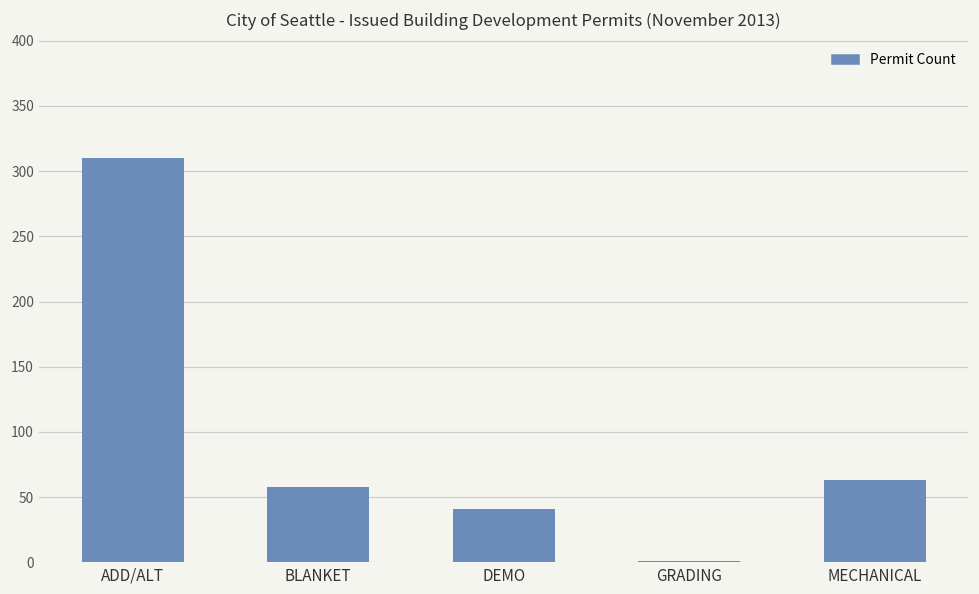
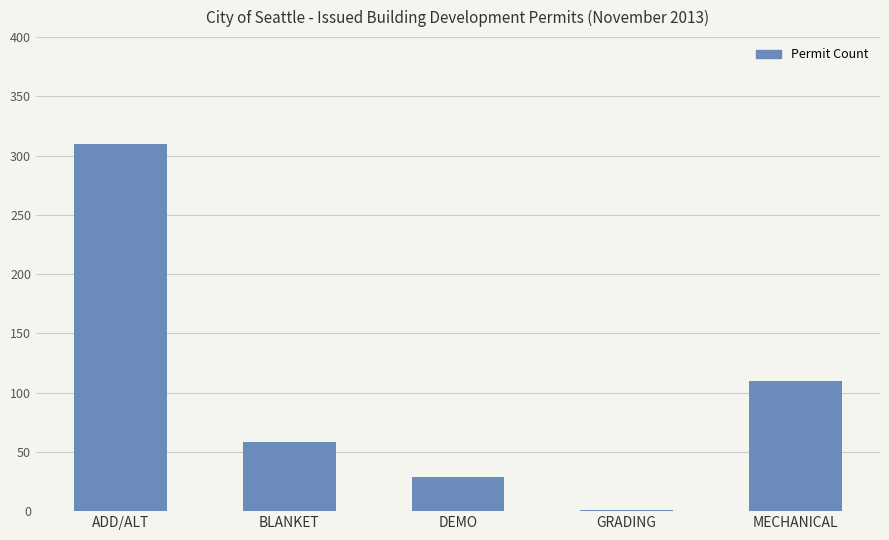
  {
    "ADD/ALT": 310,
    "BLANKET": 58,
-   "DEMO": 41,
-   "MECHANICAL": 63
+   "DEMO": 29,
+   "MECHANICAL": 110
  }
